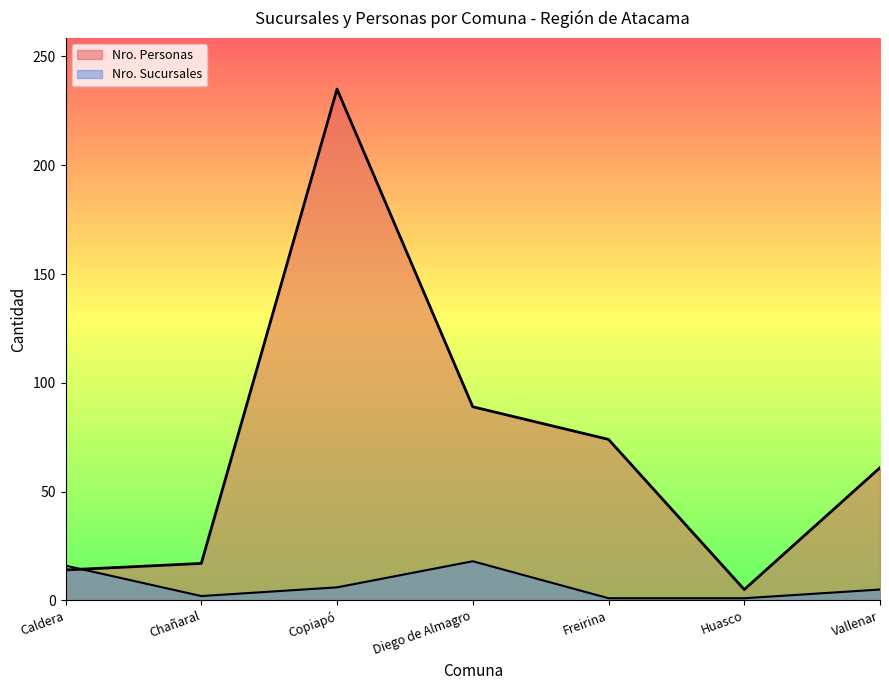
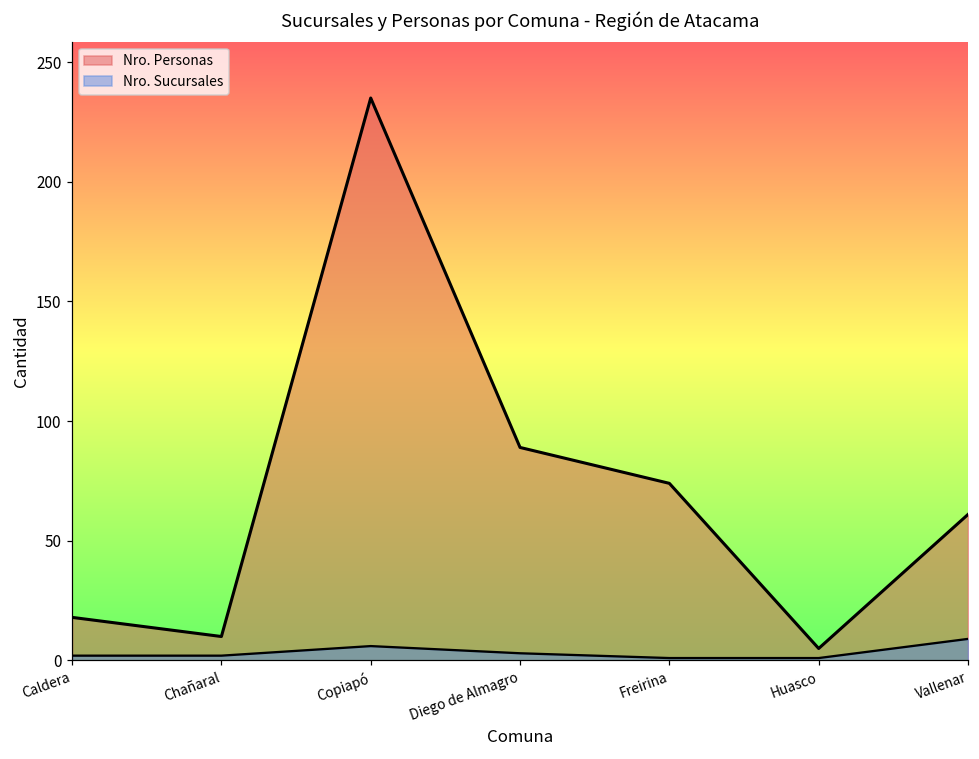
  {
    "Nro. Personas": {
-     "Caldera": 14,
-     "Chañaral": 17,
+     "Caldera": 18,
+     "Chañaral": 10,
      "Copiapó": 235,
      "Diego de Almagro": 89,
      "Freirina": 74,
      "Huasco": 5,
      "Vallenar": 61
    },
    "Nro. Sucursales": {
-     "Caldera": 16,
+     "Caldera": 2,
      "Chañaral": 2,
      "Copiapó": 6,
-     "Diego de Almagro": 18,
+     "Diego de Almagro": 3,
      "Freirina": 1,
      "Huasco": 1,
-     "Vallenar": 5
+     "Vallenar": 9
    }
  }
